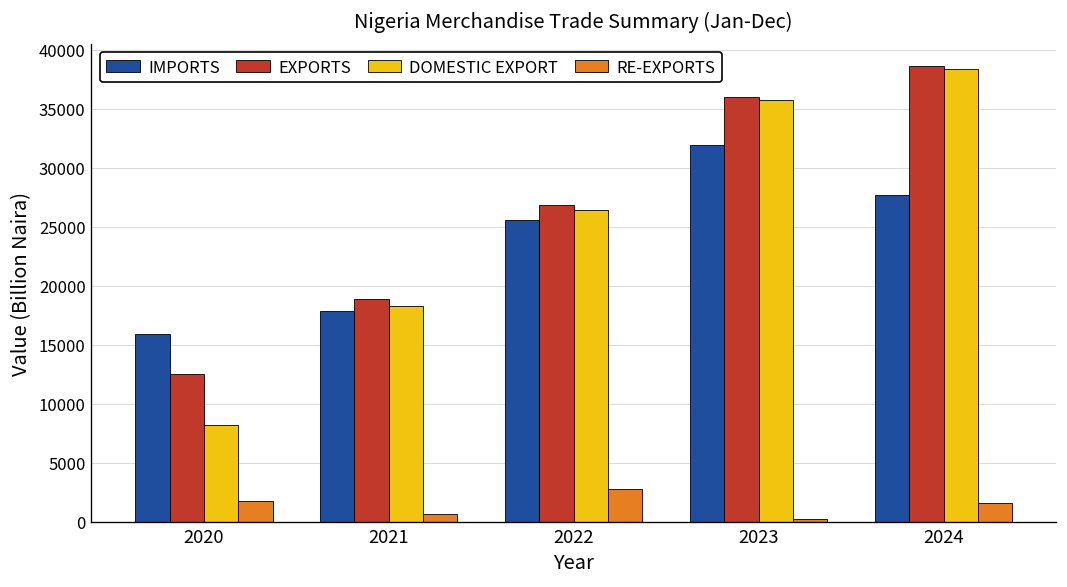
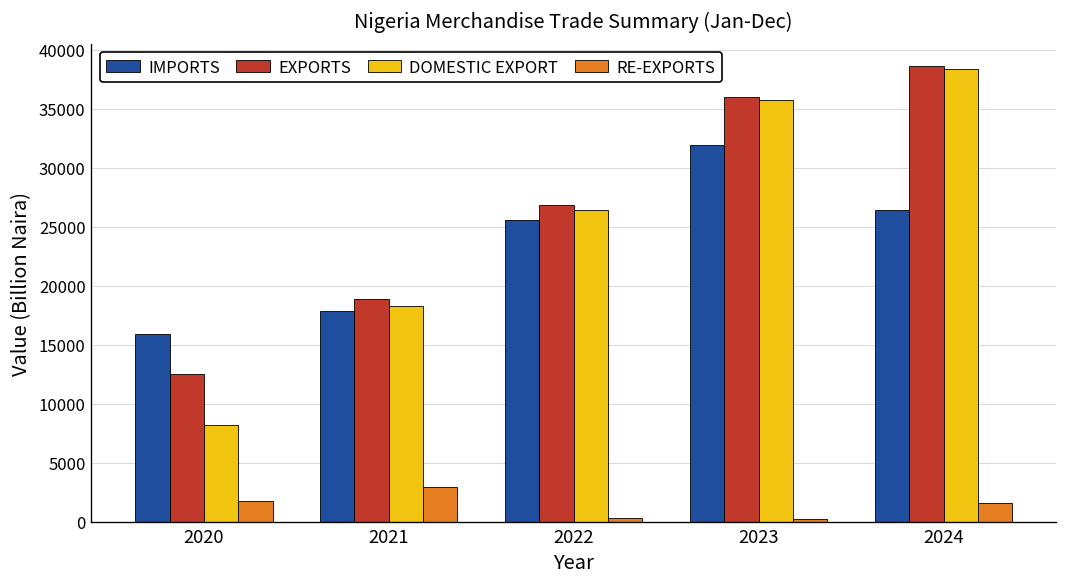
  {
    "IMPORTS": {
      "2020": 16000,
      "2021": 18000,
      "2022": 26000,
      "2023": 32000,
-     "2024": 28000
+     "2024": 26000
    },
    "EXPORTS": {
      "2020": 13000,
      "2021": 19000,
      "2022": 27000,
      "2023": 36000,
      "2024": 39000
    },
    "DOMESTIC EXPORT": {
      "2020": 8000,
      "2021": 18000,
      "2022": 26000,
      "2023": 36000,
      "2024": 38000
    },
    "RE-EXPORTS": {
      "2020": 2000,
-     "2021": 1000,
-     "2022": 3000,
+     "2021": 3000,
+     "2022": 0,
      "2024": 2000
    }
  }
